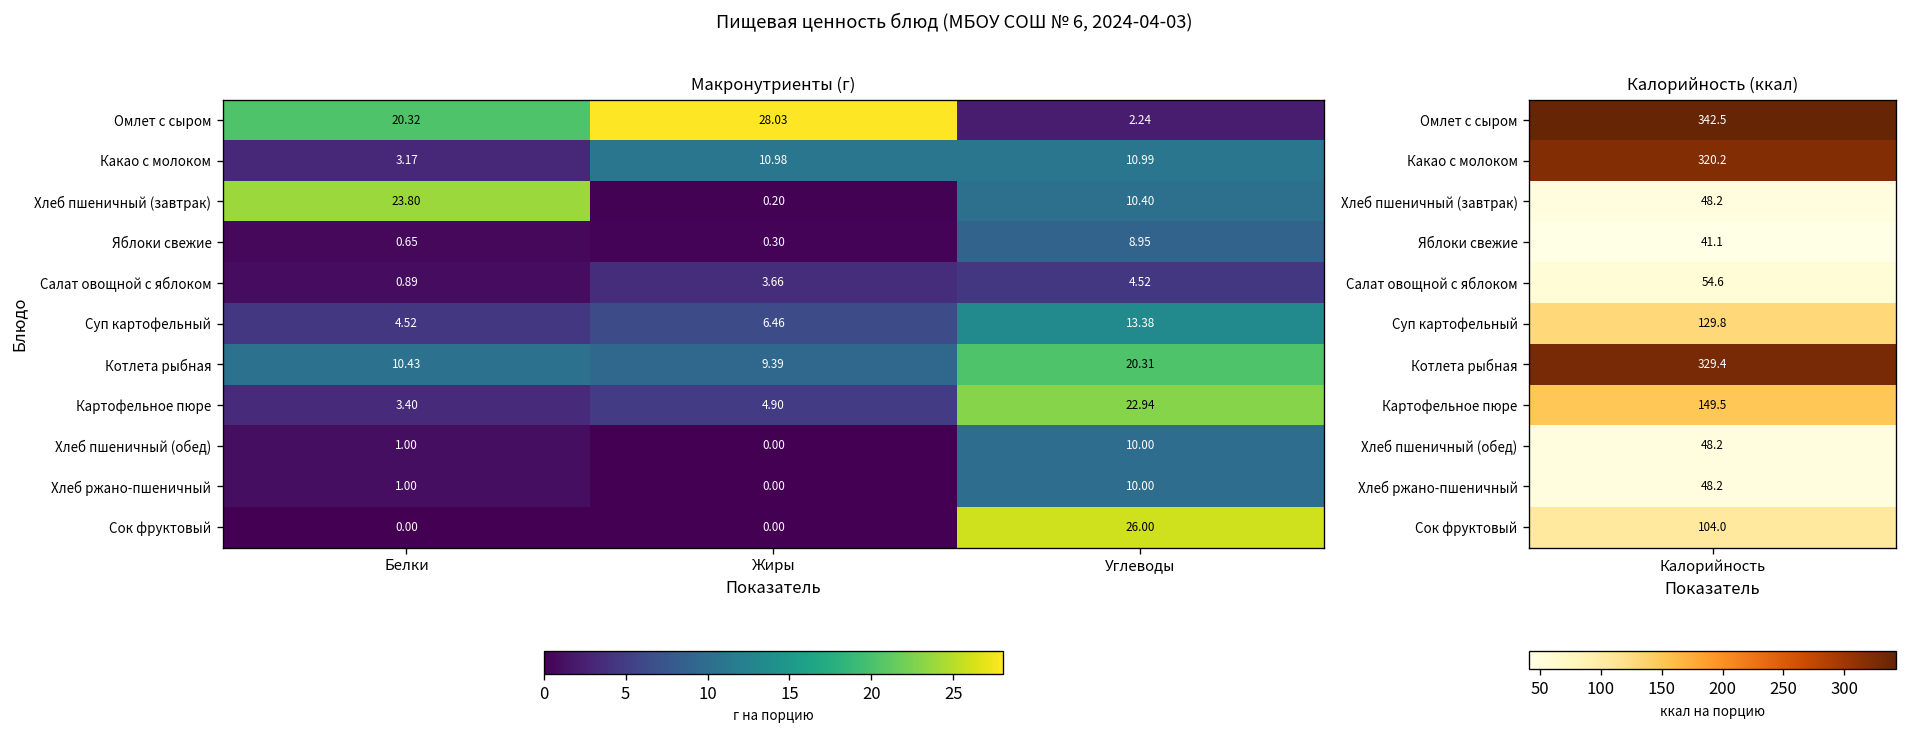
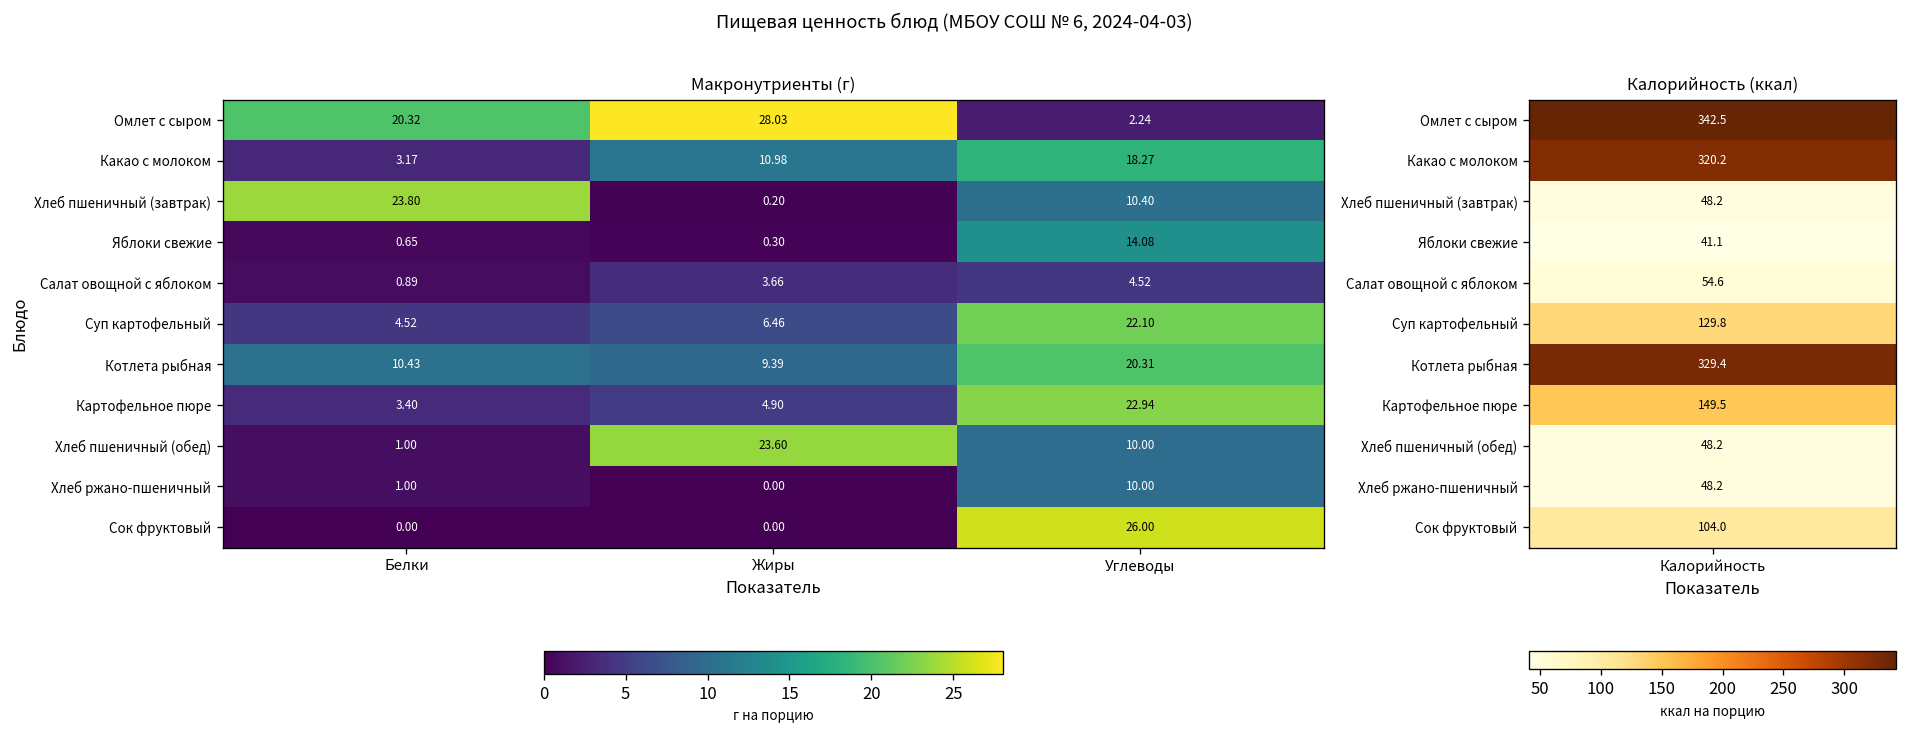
  {
    "Макронутриенты (г)": {
      "Омлет с сыром": {
        "Белки": 20.32,
        "Жиры": 28.03,
        "Углеводы": 2.24
      },
      "Какао с молоком": {
        "Белки": 3.17,
        "Жиры": 10.98,
-       "Углеводы": 10.99
+       "Углеводы": 18.27
      },
      "Хлеб пшеничный (завтрак)": {
        "Белки": 23.80,
        "Жиры": 0.20,
        "Углеводы": 10.40
      },
      "Яблоки свежие": {
        "Белки": 0.65,
        "Жиры": 0.30,
-       "Углеводы": 8.95
+       "Углеводы": 14.08
      },
      "Салат овощной с яблоком": {
        "Белки": 0.89,
        "Жиры": 3.66,
        "Углеводы": 4.52
      },
      "Суп картофельный": {
        "Белки": 4.52,
        "Жиры": 6.46,
-       "Углеводы": 13.38
+       "Углеводы": 22.10
      },
      "Котлета рыбная": {
        "Белки": 10.43,
        "Жиры": 9.39,
        "Углеводы": 20.31
      },
      "Картофельное пюре": {
        "Белки": 3.40,
        "Жиры": 4.90,
        "Углеводы": 22.94
      },
      "Хлеб пшеничный (обед)": {
        "Белки": 1.00,
-       "Жиры": 0.00,
+       "Жиры": 23.60,
        "Углеводы": 10.00
      },
      "Хлеб ржано-пшеничный": {
        "Белки": 1.00,
        "Жиры": 0.00,
        "Углеводы": 10.00
      },
      "Сок фруктовый": {
        "Белки": 0.00,
        "Жиры": 0.00,
        "Углеводы": 26.00
      }
    },
    "Калорийность (ккал)": {
      "Омлет с сыром": {
        "Калорийность": 342.5
      },
      "Какао с молоком": {
        "Калорийность": 320.2
      },
      "Хлеб пшеничный (завтрак)": {
        "Калорийность": 48.2
      },
      "Яблоки свежие": {
        "Калорийность": 41.1
      },
      "Салат овощной с яблоком": {
        "Калорийность": 54.6
      },
      "Суп картофельный": {
        "Калорийность": 129.8
      },
      "Котлета рыбная": {
        "Калорийность": 329.4
      },
      "Картофельное пюре": {
        "Калорийность": 149.5
      },
      "Хлеб пшеничный (обед)": {
        "Калорийность": 48.2
      },
      "Хлеб ржано-пшеничный": {
        "Калорийность": 48.2
      },
      "Сок фруктовый": {
        "Калорийность": 104.0
      }
    }
  }
